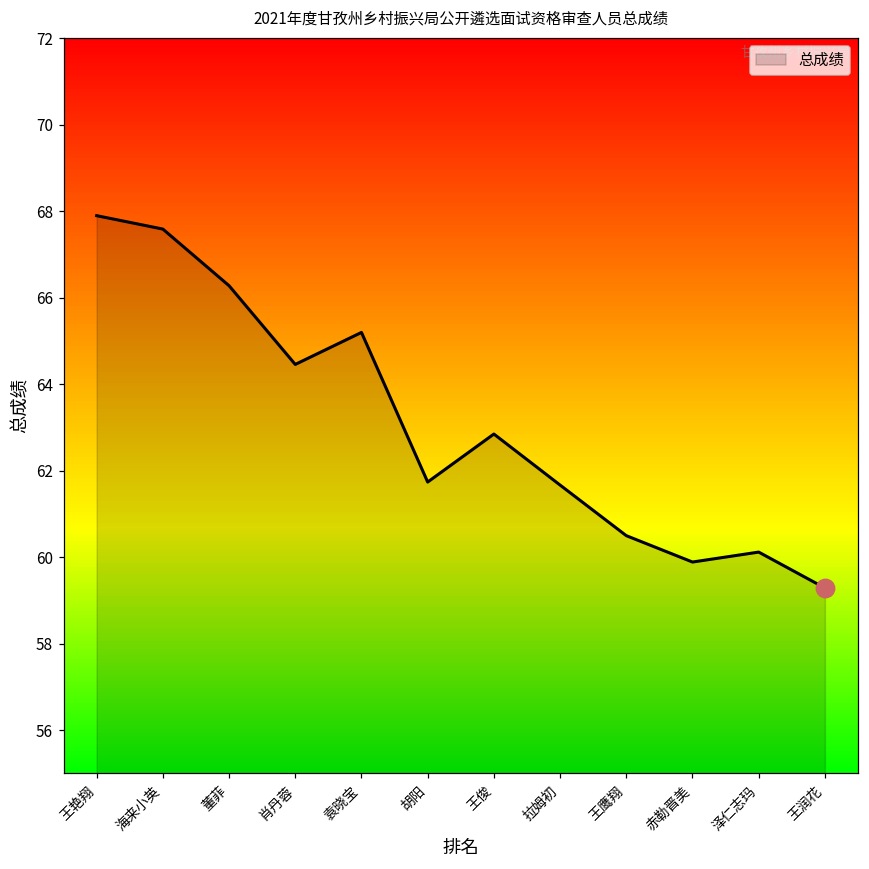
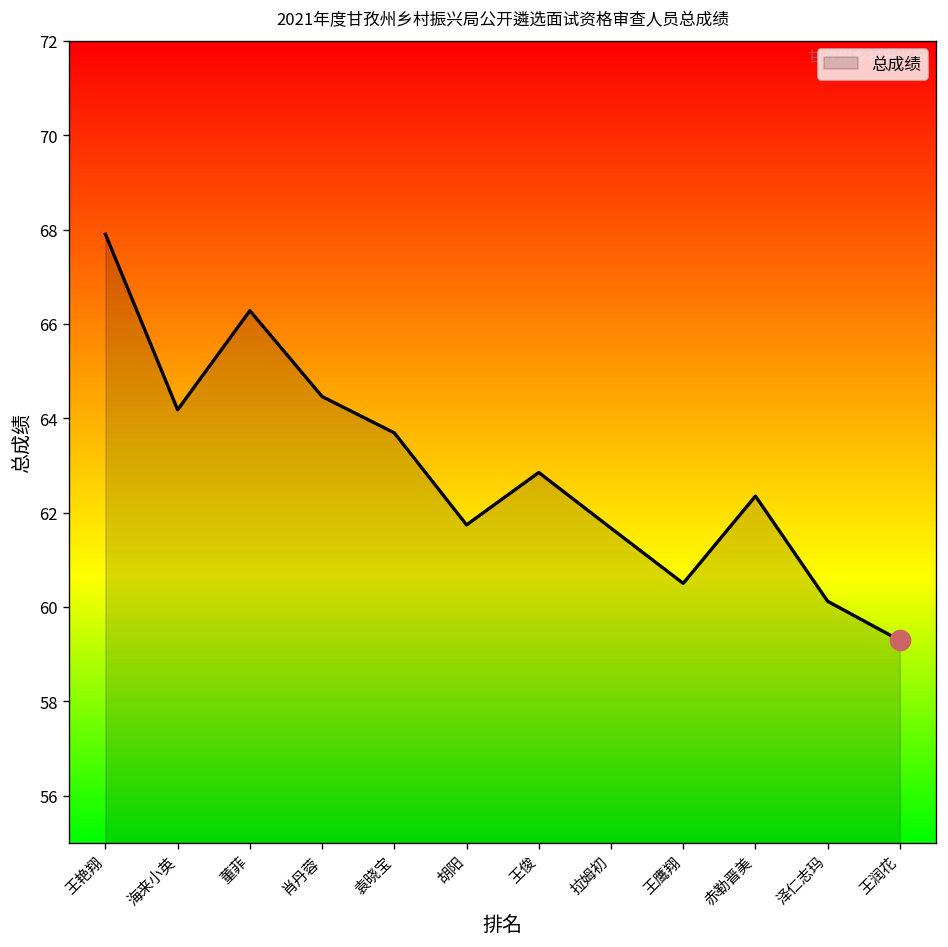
  {
    "总成绩": {
      "王艳翔": 67.9,
-     "海来小英": 67.6,
+     "海来小英": 64.2,
      "董菲": 66.3,
      "肖丹蓉": 64.5,
-     "袁晓宝": 65.2,
+     "袁晓宝": 63.7,
      "胡阳": 61.7,
      "王俊": 62.9,
      "拉姆初": 61.7,
      "王鹰翔": 60.5,
-     "赤勒晋美": 59.9,
+     "赤勒晋美": 62.4,
      "泽仁志玛": 60.1
    }
  }
